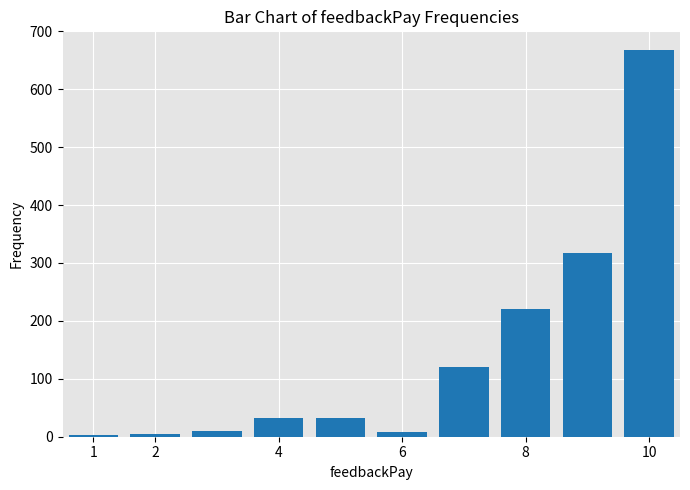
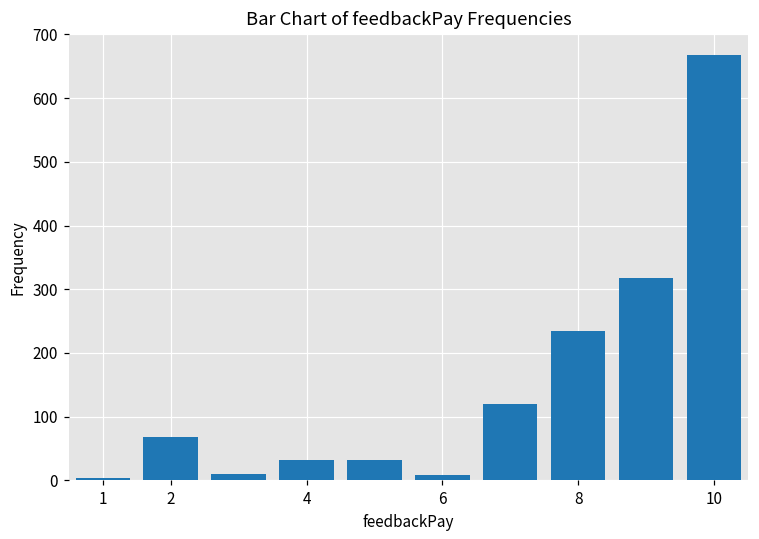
  {
-   "2": 10,
+   "2": 70,
    "4": 30,
    "6": 10,
-   "8": 220,
+   "8": 240,
    "10": 670
  }
